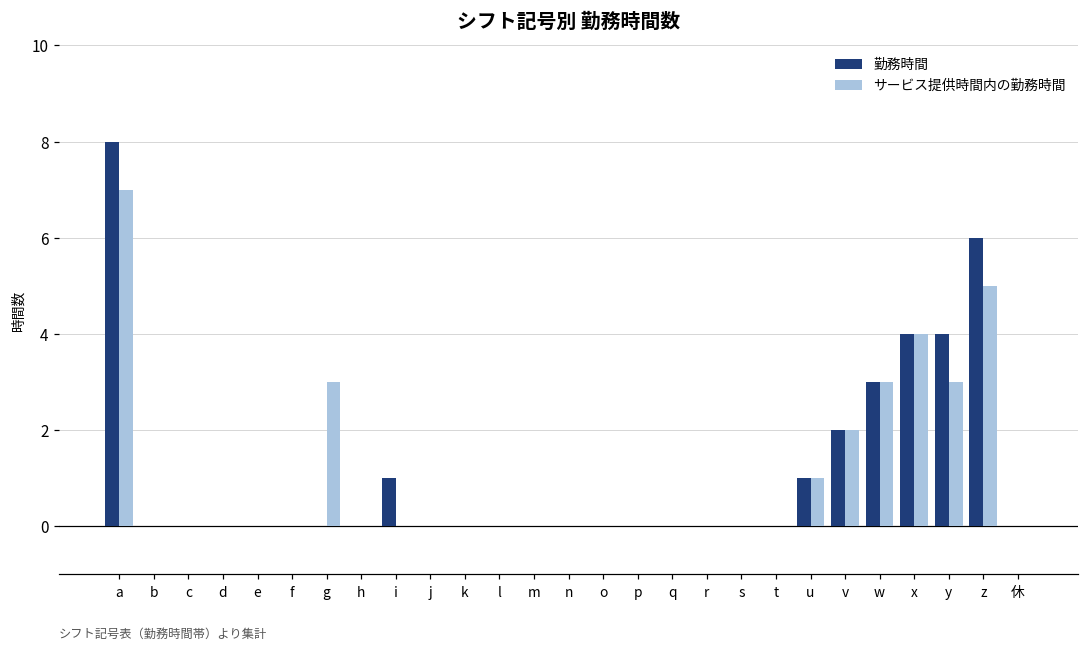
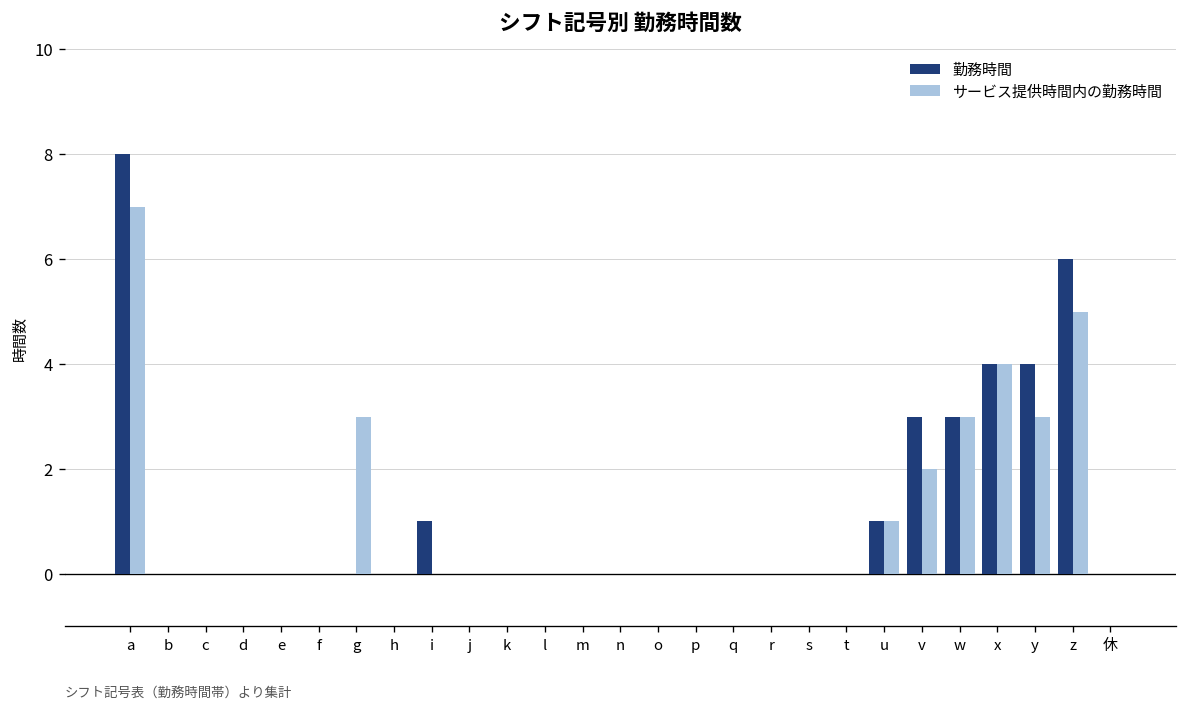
  {
    "勤務時間": {
      "a": 8,
      "b": 0,
      "c": 0,
      "d": 0,
      "e": 0,
      "f": 0,
      "g": 0,
      "h": 0,
      "i": 1,
      "j": 0,
      "k": 0,
      "l": 0,
      "m": 0,
      "n": 0,
      "o": 0,
      "p": 0,
      "q": 0,
      "r": 0,
      "s": 0,
      "t": 0,
      "u": 1,
-     "v": 2,
+     "v": 3,
      "w": 3,
      "x": 4,
      "y": 4,
      "z": 6,
      "休": 0
    },
    "サービス提供時間内の勤務時間": {
      "a": 7,
      "b": 0,
      "c": 0,
      "d": 0,
      "e": 0,
      "f": 0,
      "g": 3,
      "h": 0,
      "i": 0,
      "j": 0,
      "k": 0,
      "l": 0,
      "m": 0,
      "n": 0,
      "o": 0,
      "p": 0,
      "q": 0,
      "r": 0,
      "s": 0,
      "t": 0,
      "u": 1,
      "v": 2,
      "w": 3,
      "x": 4,
      "y": 3,
      "z": 5,
      "休": 0
    }
  }
